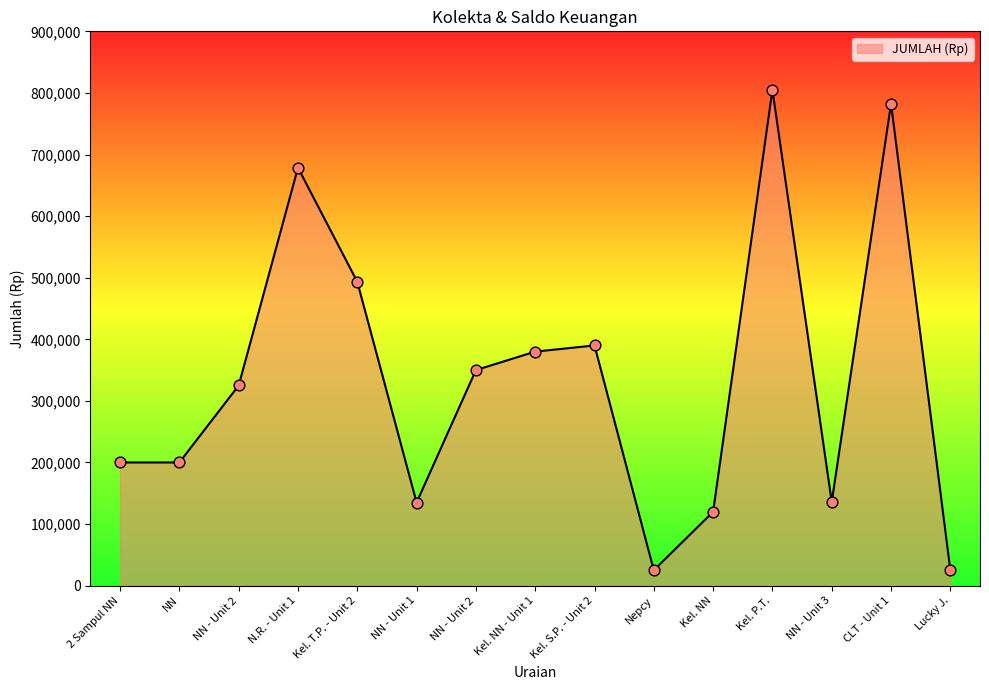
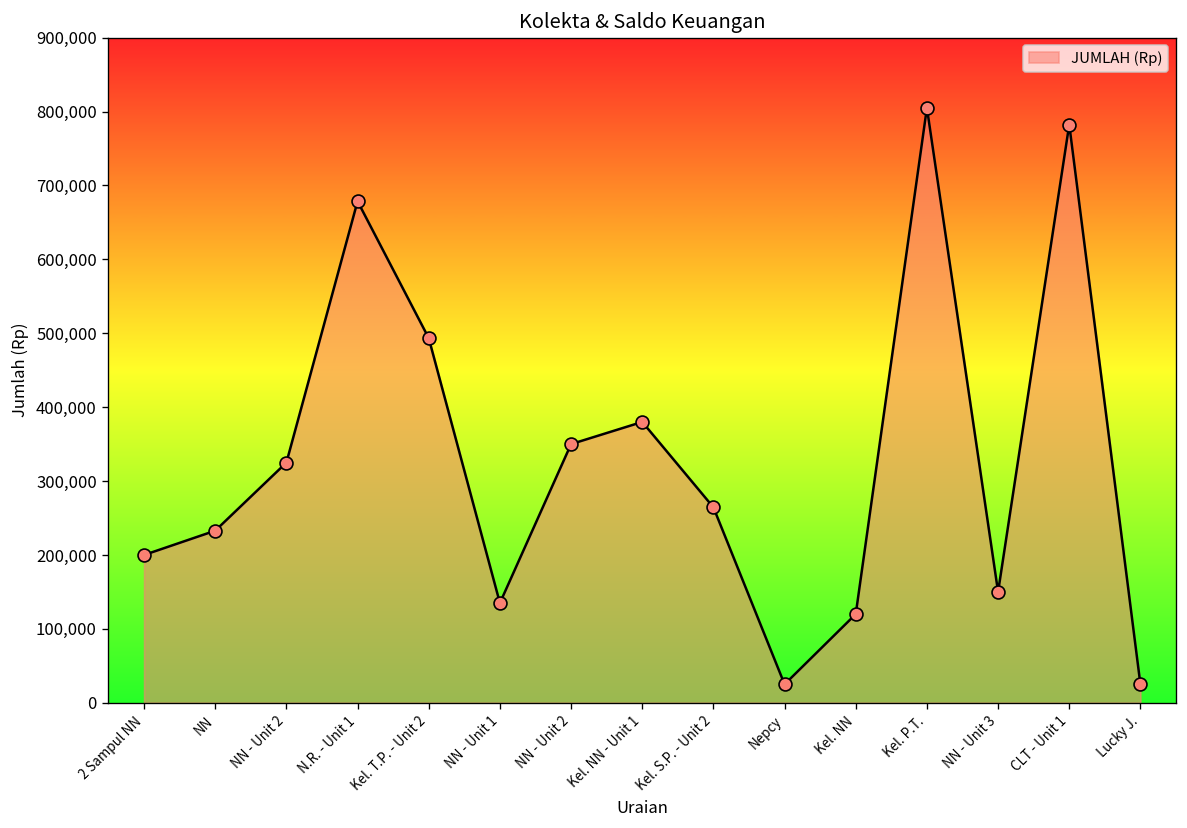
  {
    "2 Sampul NN": "200,000",
-   "NN": "200,000",
+   "NN": "230,000",
    "N.R. - Unit 1": "680,000",
    "Kel. T.P. - Unit 2": "490,000",
    "NN - Unit 1": "140,000",
    "Kel. NN - Unit 1": "380,000",
-   "Kel. S.P. - Unit 2": "390,000",
+   "Kel. S.P. - Unit 2": "260,000",
    "Nepcy": "30,000",
    "Kel. NN": "120,000",
    "Kel. P.T.": "810,000",
-   "NN - Unit 3": "140,000",
+   "NN - Unit 3": "150,000",
    "CLT - Unit 1": "780,000",
    "Lucky J.": "30,000"
  }
